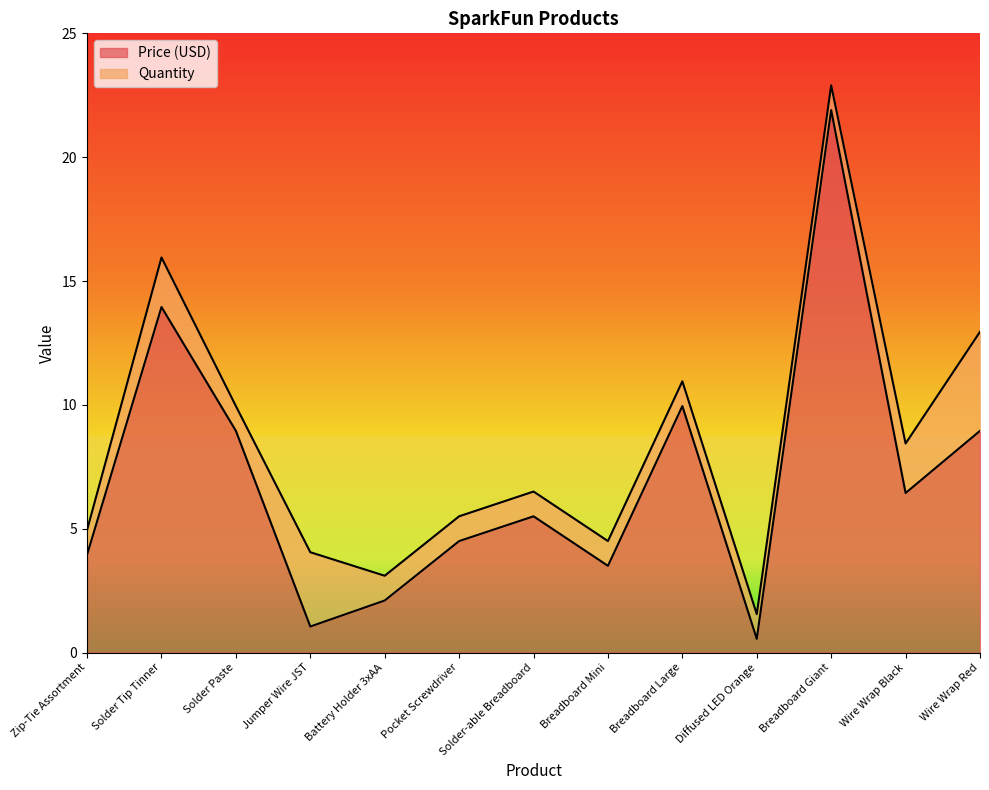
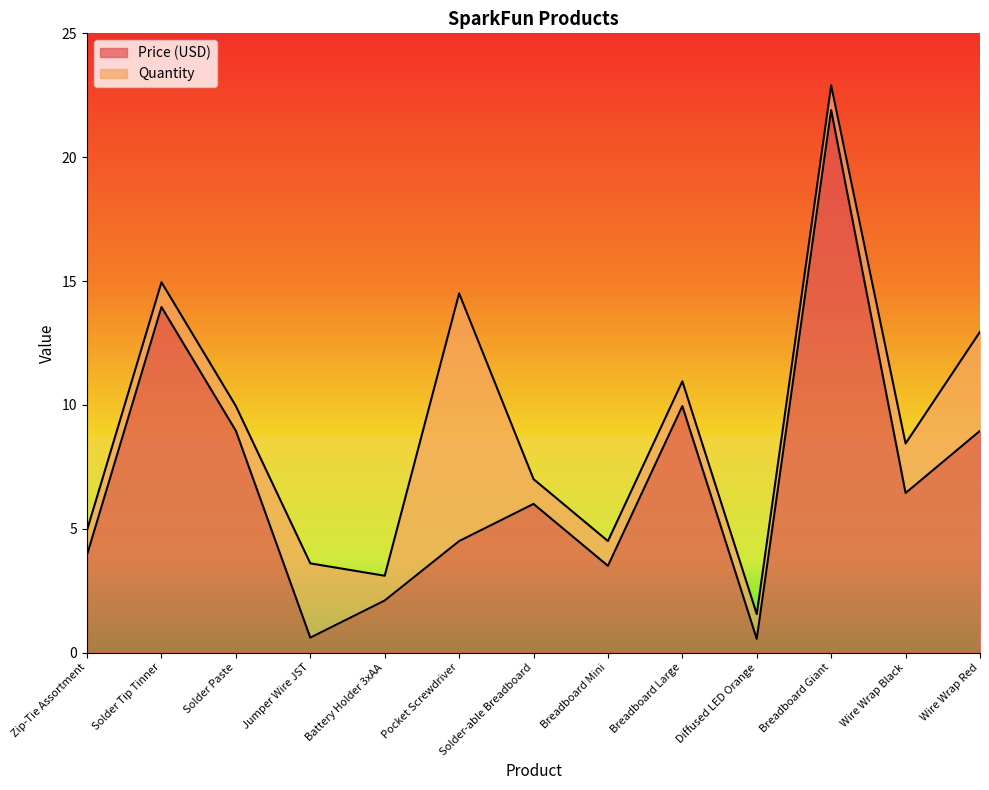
  {
    "Price (USD)": {
      "Zip-Tie Assortment": 4.0,
      "Solder Tip Tinner": 14.0,
      "Solder Paste": 9.0,
-     "Jumper Wire JST": 1.1,
+     "Jumper Wire JST": 0.6,
      "Battery Holder 3xAA": 2.1,
      "Pocket Screwdriver": 4.5,
-     "Solder-able Breadboard": 5.5,
+     "Solder-able Breadboard": 6.0,
      "Breadboard Mini": 3.5,
      "Breadboard Large": 10.0,
      "Diffused LED Orange": 0.6,
      "Breadboard Giant": 21.9,
      "Wire Wrap Black": 6.4,
      "Wire Wrap Red": 9.0
    },
    "Quantity": {
      "Zip-Tie Assortment": 1,
-     "Solder Tip Tinner": 2,
+     "Solder Tip Tinner": 1,
      "Solder Paste": 1,
      "Jumper Wire JST": 3,
      "Battery Holder 3xAA": 1,
-     "Pocket Screwdriver": 1,
+     "Pocket Screwdriver": 10,
      "Solder-able Breadboard": 1,
      "Breadboard Mini": 1,
      "Breadboard Large": 1,
      "Diffused LED Orange": 1,
      "Breadboard Giant": 1,
      "Wire Wrap Black": 2,
      "Wire Wrap Red": 4
    }
  }
